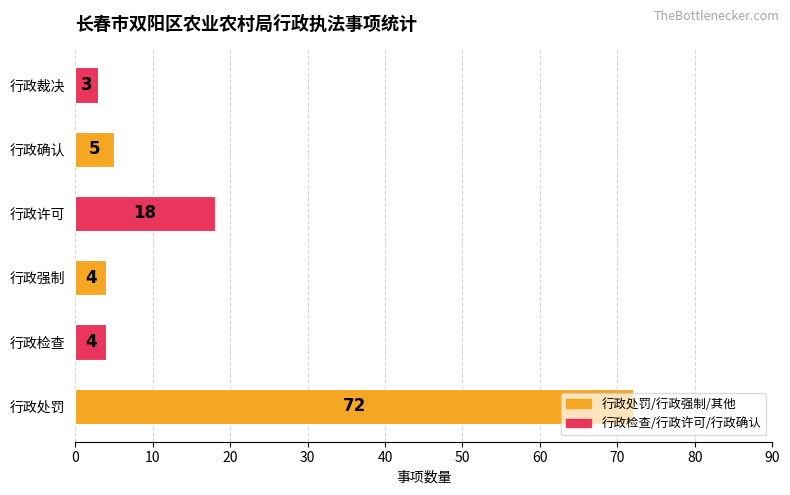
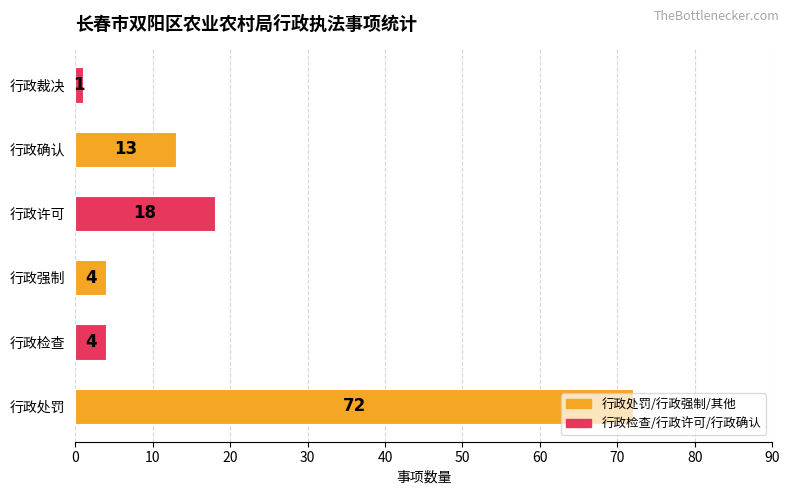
  {
-   "行政裁决": 3,
-   "行政确认": 5,
+   "行政裁决": 1,
+   "行政确认": 13,
    "行政许可": 18,
    "行政强制": 4,
    "行政检查": 4
  }
